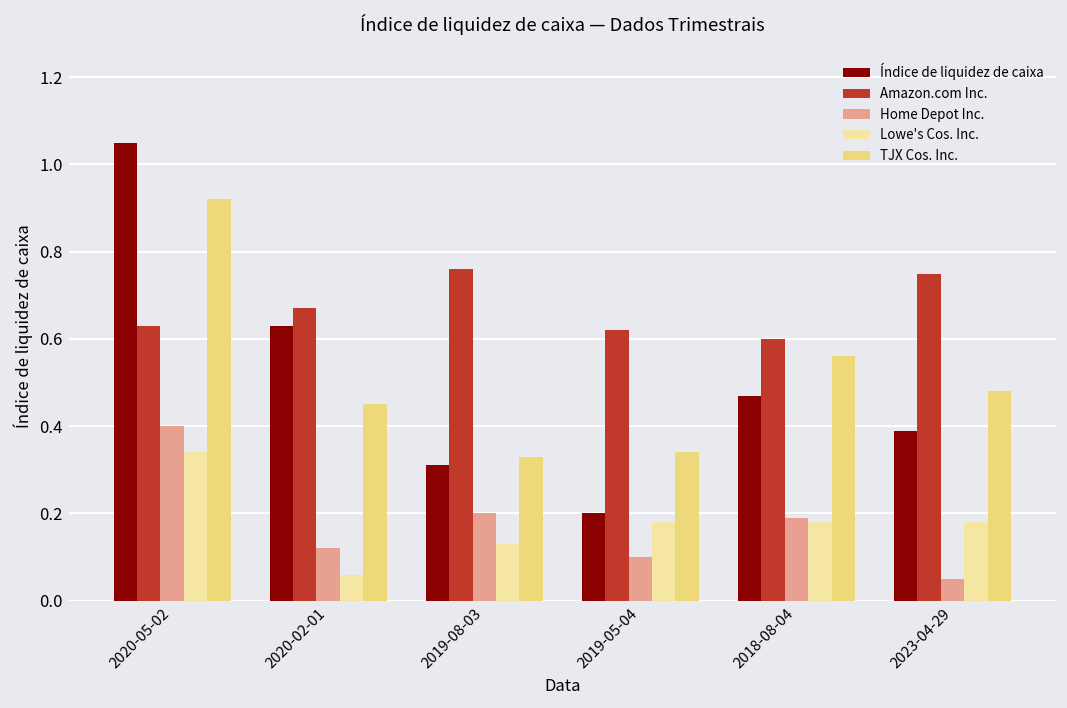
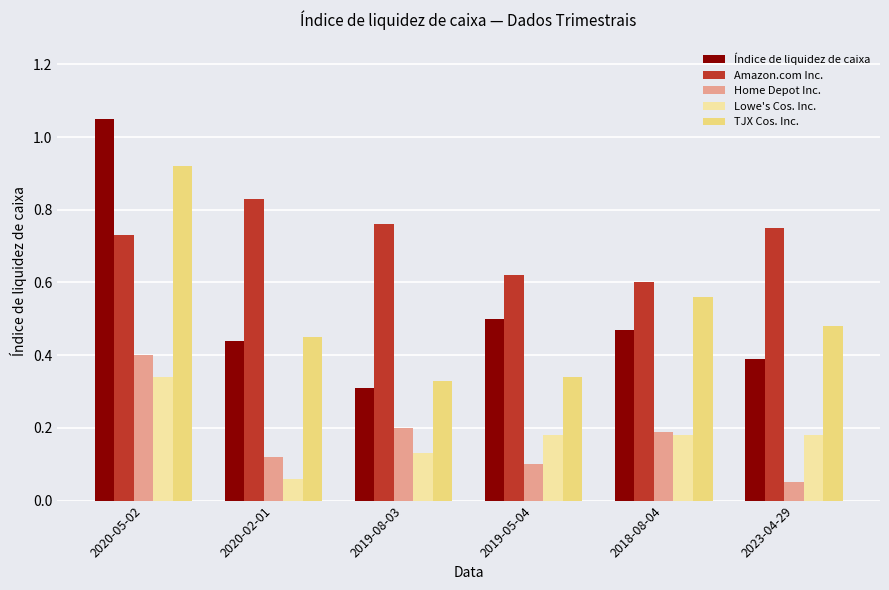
  {
    "Índice de liquidez de caixa": {
      "2020-05-02": 1.05,
-     "2020-02-01": 0.63,
+     "2020-02-01": 0.44,
      "2019-08-03": 0.31,
-     "2019-05-04": 0.2,
+     "2019-05-04": 0.5,
      "2018-08-04": 0.47,
      "2023-04-29": 0.39
    },
    "Amazon.com Inc.": {
-     "2020-05-02": 0.63,
-     "2020-02-01": 0.67,
+     "2020-05-02": 0.73,
+     "2020-02-01": 0.83,
      "2019-08-03": 0.76,
      "2019-05-04": 0.62,
      "2018-08-04": 0.60,
      "2023-04-29": 0.75
    },
    "Home Depot Inc.": {
      "2020-05-02": 0.40,
      "2020-02-01": 0.12,
      "2019-08-03": 0.20,
      "2019-05-04": 0.10,
      "2018-08-04": 0.19,
      "2023-04-29": 0.05
    }
  }
